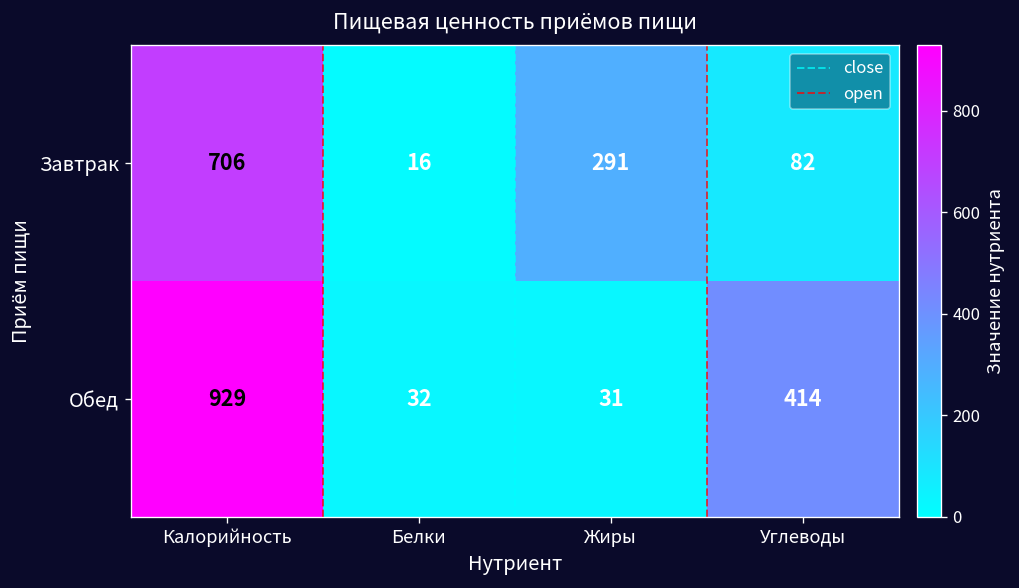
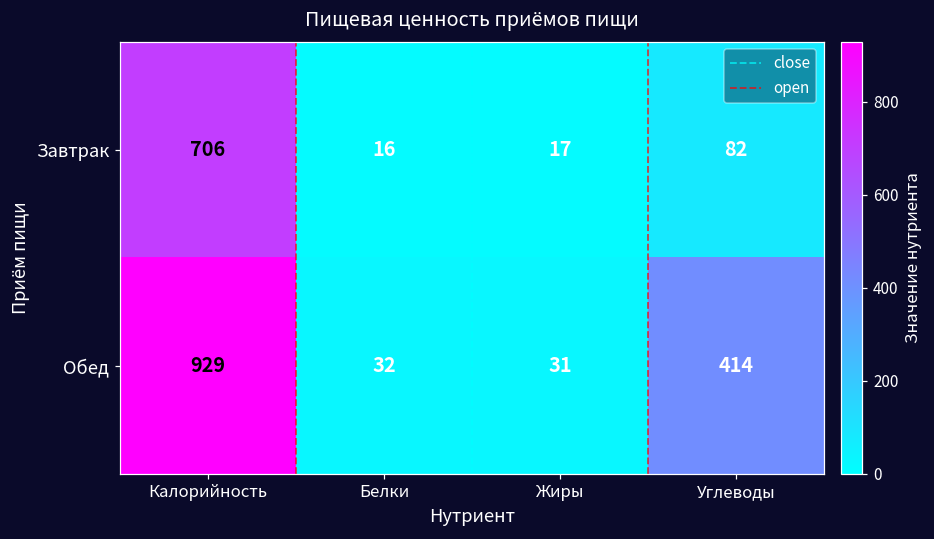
  {
    "Завтрак": {
      "Калорийность": 706,
      "Белки": 16,
-     "Жиры": 291,
+     "Жиры": 17,
      "Углеводы": 82
    },
    "Обед": {
      "Калорийность": 929,
      "Белки": 32,
      "Жиры": 31,
      "Углеводы": 414
    }
  }
